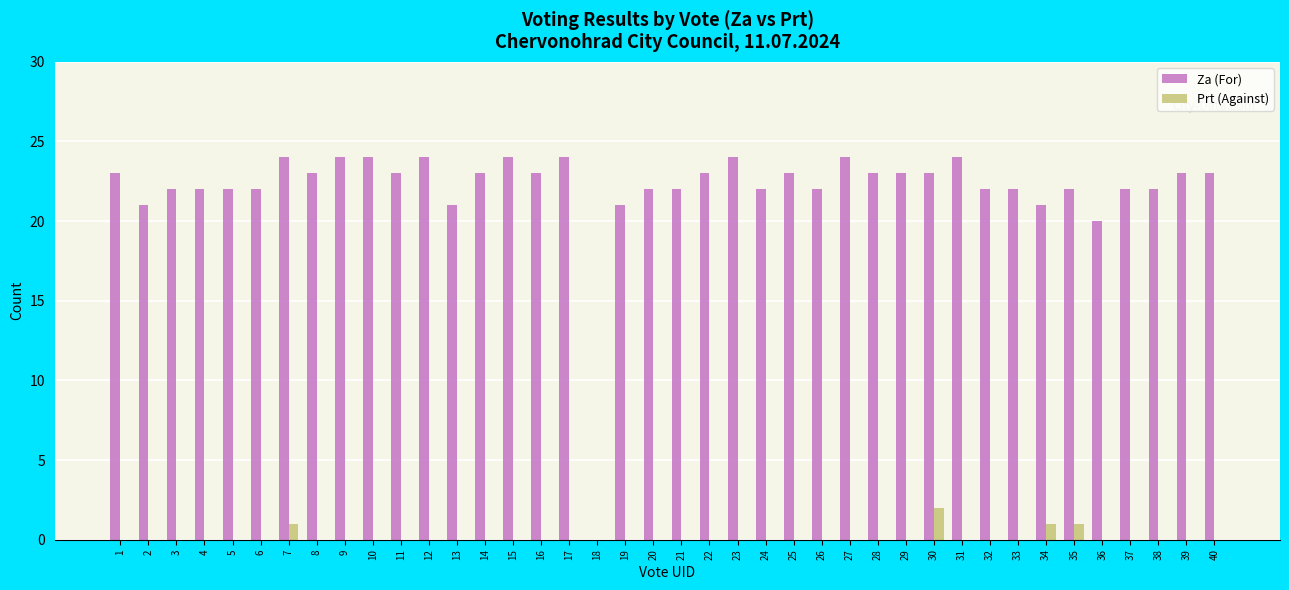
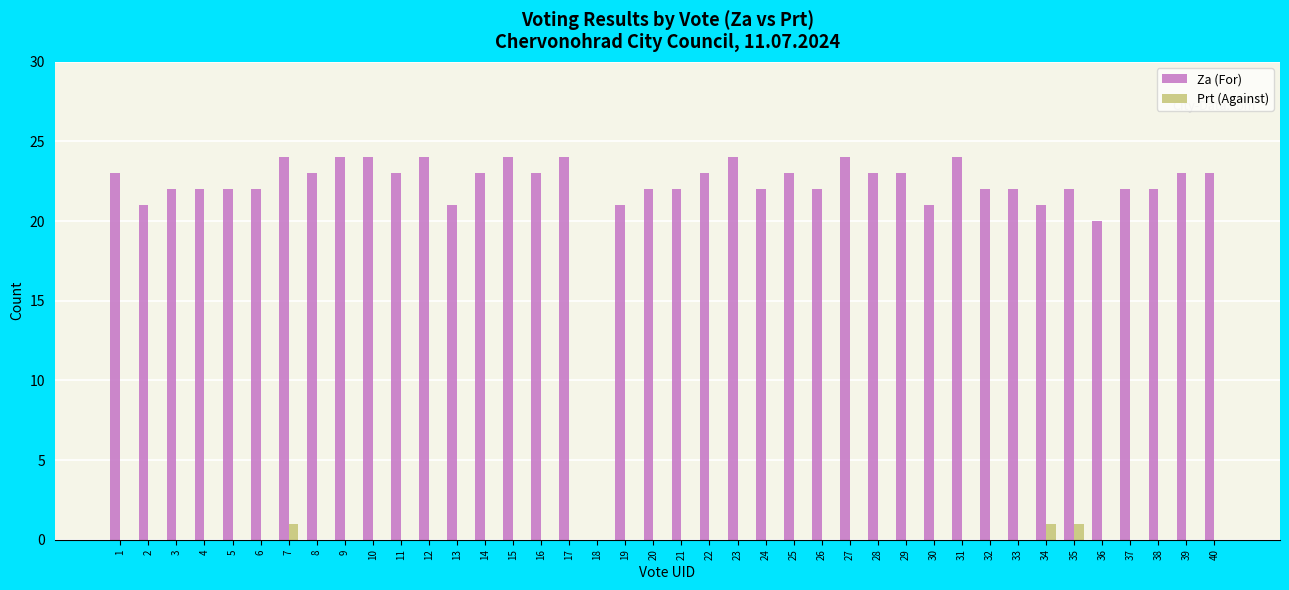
  {
    "Za (For)": {
      "1": 23,
      "2": 21,
      "3": 22,
      "4": 22,
      "5": 22,
      "6": 22,
      "7": 24,
      "8": 23,
      "9": 24,
      "10": 24,
      "11": 23,
      "12": 24,
      "13": 21,
      "14": 23,
      "15": 24,
      "16": 23,
      "17": 24,
      "18": 0,
      "19": 21,
      "20": 22,
      "21": 22,
      "22": 23,
      "23": 24,
      "24": 22,
      "25": 23,
      "26": 22,
      "27": 24,
      "28": 23,
      "29": 23,
-     "30": 23,
+     "30": 21,
      "31": 24,
      "32": 22,
      "33": 22,
      "34": 21,
      "35": 22,
      "36": 20,
      "37": 22,
      "38": 22,
      "39": 23,
      "40": 23
    },
    "Prt (Against)": {
      "1": 0,
      "2": 0,
      "3": 0,
      "4": 0,
      "5": 0,
      "6": 0,
      "7": 1,
      "8": 0,
      "9": 0,
      "10": 0,
      "11": 0,
      "12": 0,
      "13": 0,
      "14": 0,
      "15": 0,
      "16": 0,
      "17": 0,
      "18": 0,
      "19": 0,
      "20": 0,
      "21": 0,
      "22": 0,
      "23": 0,
      "24": 0,
      "25": 0,
      "26": 0,
      "27": 0,
      "28": 0,
      "29": 0,
-     "30": 2,
+     "30": 0,
      "31": 0,
      "32": 0,
      "33": 0,
      "34": 1,
      "35": 1,
      "36": 0,
      "37": 0,
      "38": 0,
      "39": 0,
      "40": 0
    }
  }
